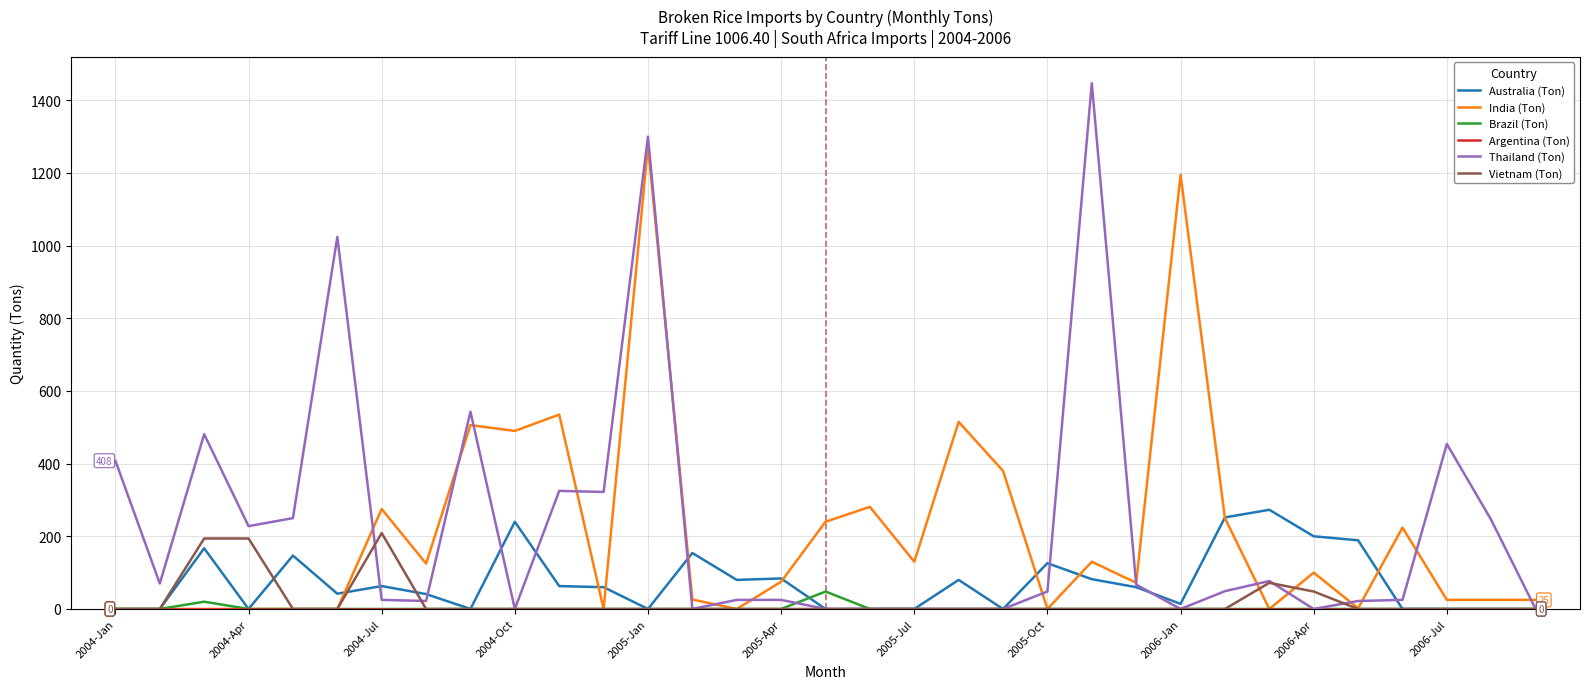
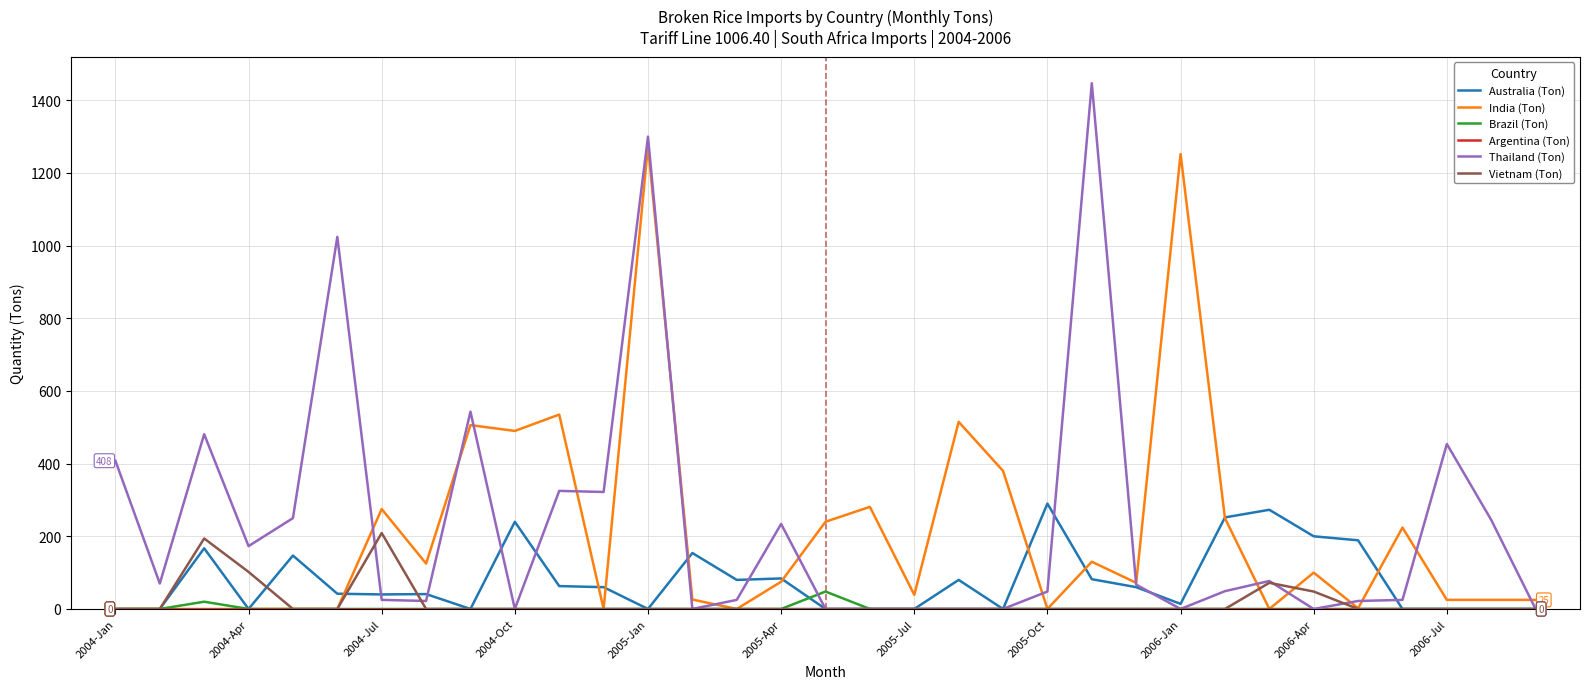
  {
    "Australia (Ton)": {
-     "2004-Jul": 60,
+     "2004-Jul": 40,
      "2004-Oct": 240,
      "2005-Apr": 80,
-     "2005-Oct": 130,
+     "2005-Oct": 290,
      "2006-Jan": 10,
      "2006-Apr": 200
    },
    "India (Ton)": {
      "2004-Jul": 280,
      "2004-Oct": 490,
      "2005-Jan": 1270,
      "2005-Apr": 80,
-     "2005-Jul": 130,
-     "2006-Jan": 1200,
+     "2005-Jul": 40,
+     "2006-Jan": 1250,
      "2006-Apr": 100,
      "2006-Jul": 30
    },
    "Thailand (Ton)": {
-     "2004-Apr": 230,
+     "2004-Apr": 170,
      "2004-Jul": 30,
      "2005-Jan": 1300,
-     "2005-Apr": 30,
+     "2005-Apr": 230,
      "2005-Oct": 50,
      "2006-Jul": 450
    },
    "Vietnam (Ton)": {
-     "2004-Apr": 190,
+     "2004-Apr": 100,
      "2004-Jul": 210,
      "2006-Apr": 50
    }
  }
